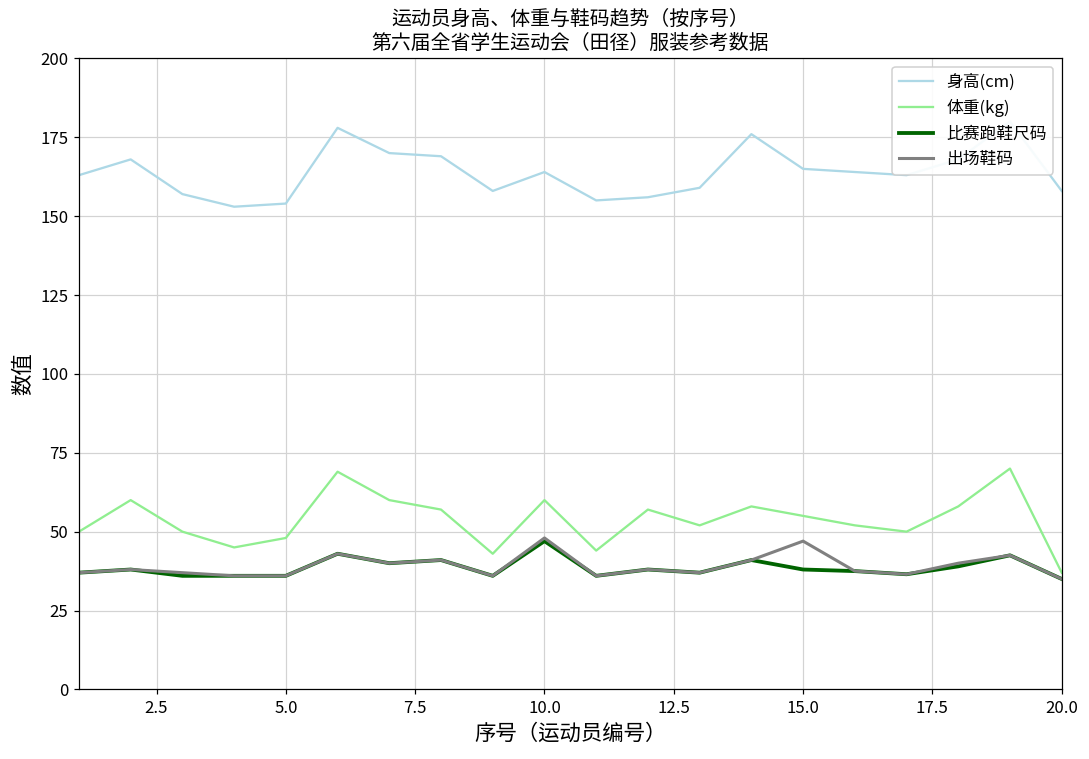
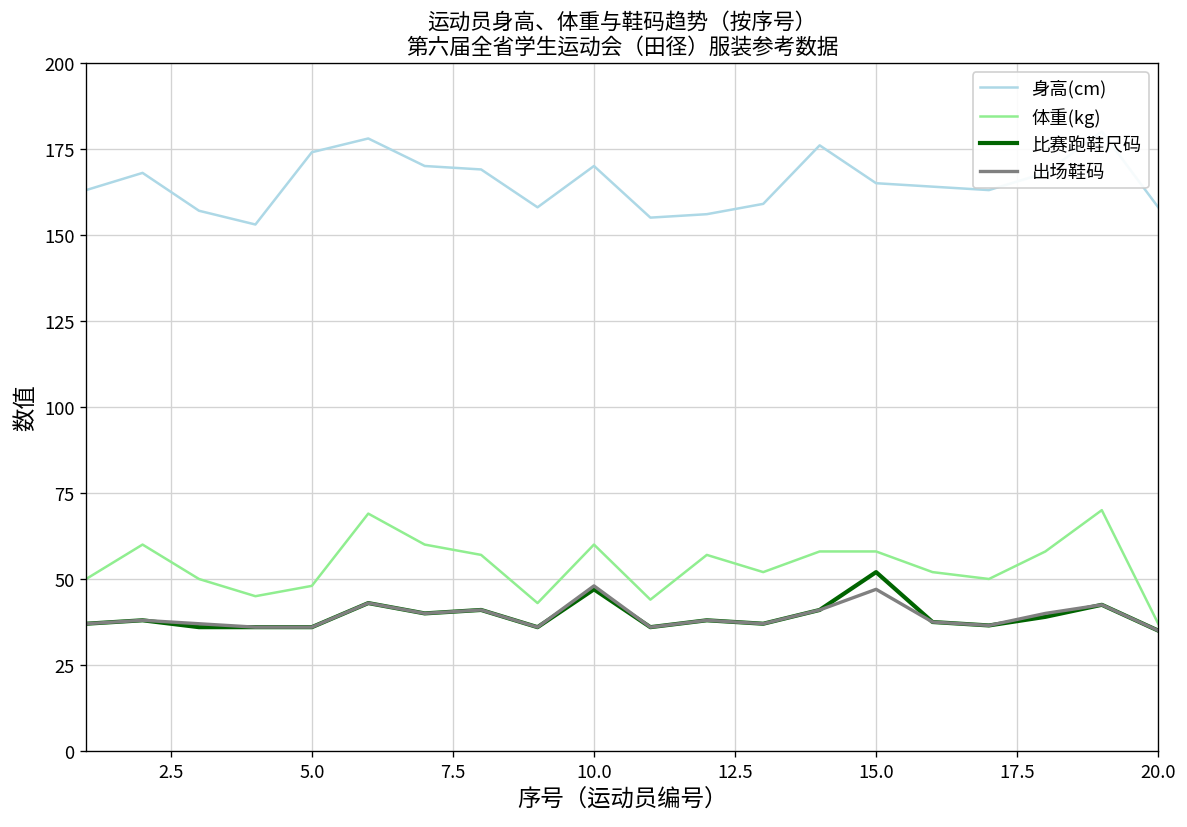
  {
    "身高(cm)": {
-     "5.0": 154,
-     "10.0": 164,
+     "5.0": 174,
+     "10.0": 170,
      "15.0": 165,
      "20.0": 158
    },
    "体重(kg)": {
      "5.0": 48,
      "10.0": 60,
-     "15.0": 55,
+     "15.0": 58,
      "20.0": 37
    },
    "比赛跑鞋尺码": {
      "10.0": 47,
-     "15.0": 38
+     "15.0": 52
    },
    "出场鞋码": {
      "10.0": 48,
      "15.0": 47
    }
  }
